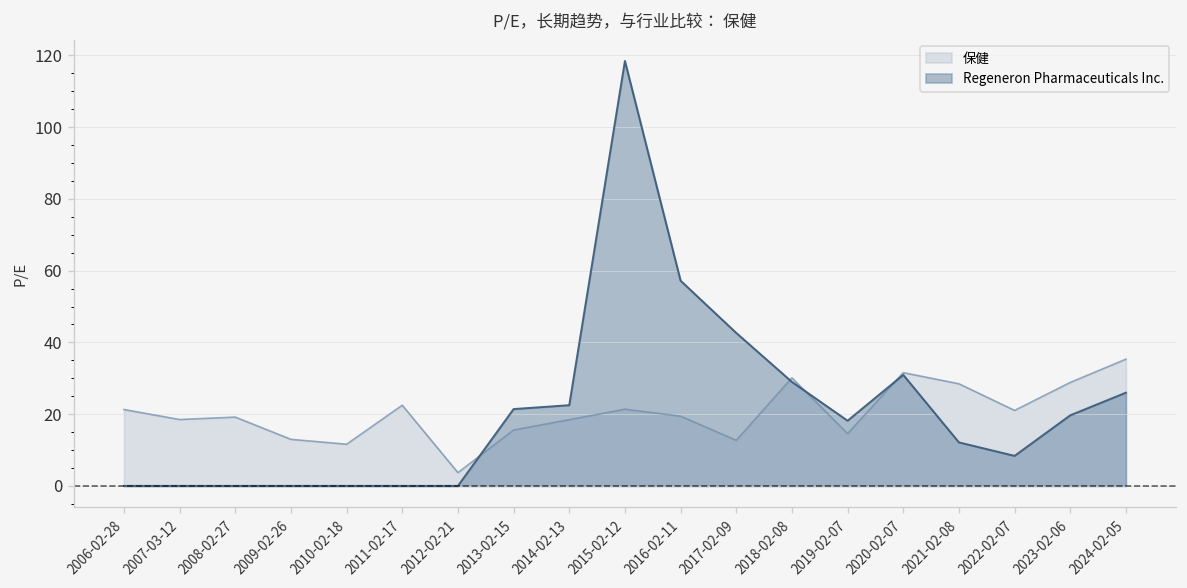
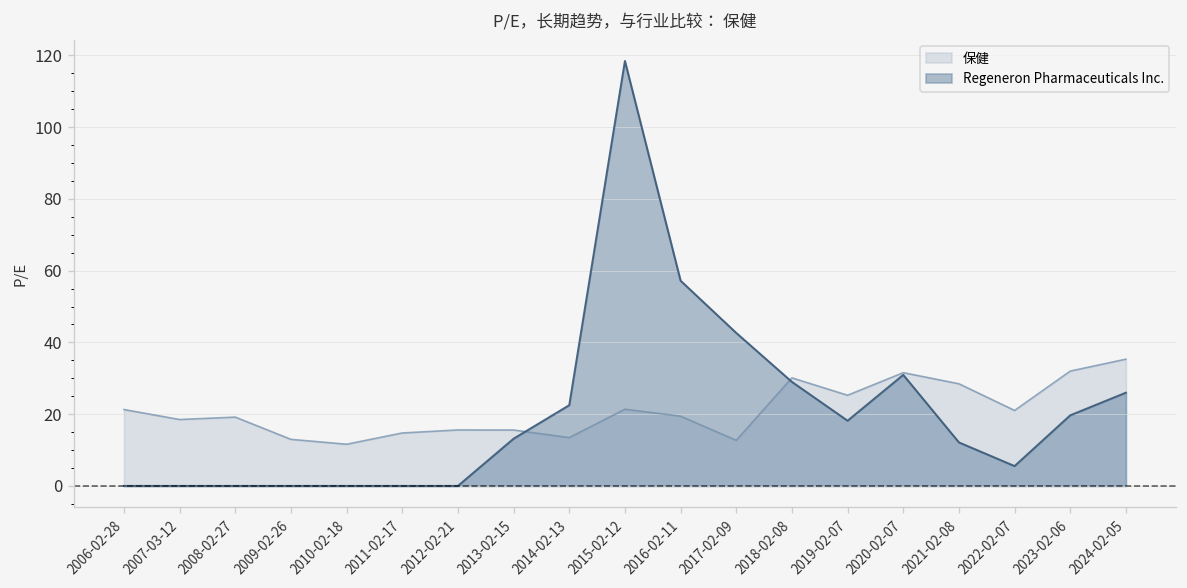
  {
    "保健": {
      "2006-02-28": 21,
      "2007-03-12": 19,
      "2008-02-27": 19,
      "2009-02-26": 13,
      "2010-02-18": 12,
-     "2011-02-17": 22,
-     "2012-02-21": 4,
+     "2011-02-17": 15,
+     "2012-02-21": 16,
      "2013-02-15": 16,
-     "2014-02-13": 18,
+     "2014-02-13": 13,
      "2015-02-12": 21,
      "2016-02-11": 19,
      "2017-02-09": 13,
      "2018-02-08": 30,
-     "2019-02-07": 15,
+     "2019-02-07": 25,
      "2021-02-08": 28,
      "2022-02-07": 21,
-     "2023-02-06": 29,
+     "2023-02-06": 32,
      "2024-02-05": 35
    },
    "Regeneron Pharmaceuticals Inc.": {
      "2006-02-28": 0,
      "2007-03-12": 0,
      "2008-02-27": 0,
      "2009-02-26": 0,
      "2010-02-18": 0,
      "2011-02-17": 0,
      "2012-02-21": 0,
-     "2013-02-15": 21,
+     "2013-02-15": 13,
      "2014-02-13": 23,
      "2015-02-12": 118,
      "2016-02-11": 57,
      "2017-02-09": 43,
      "2018-02-08": 29,
      "2019-02-07": 18,
      "2021-02-08": 12,
-     "2022-02-07": 8,
+     "2022-02-07": 6,
      "2023-02-06": 20,
      "2024-02-05": 26
    }
  }
